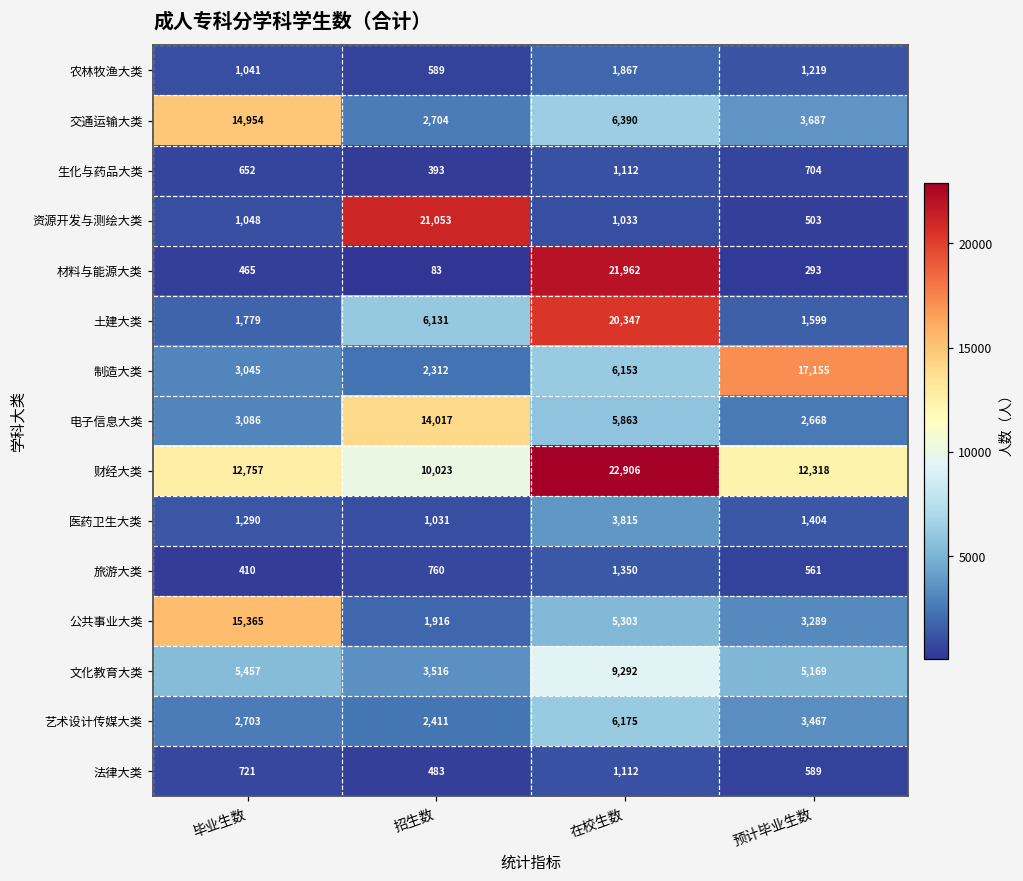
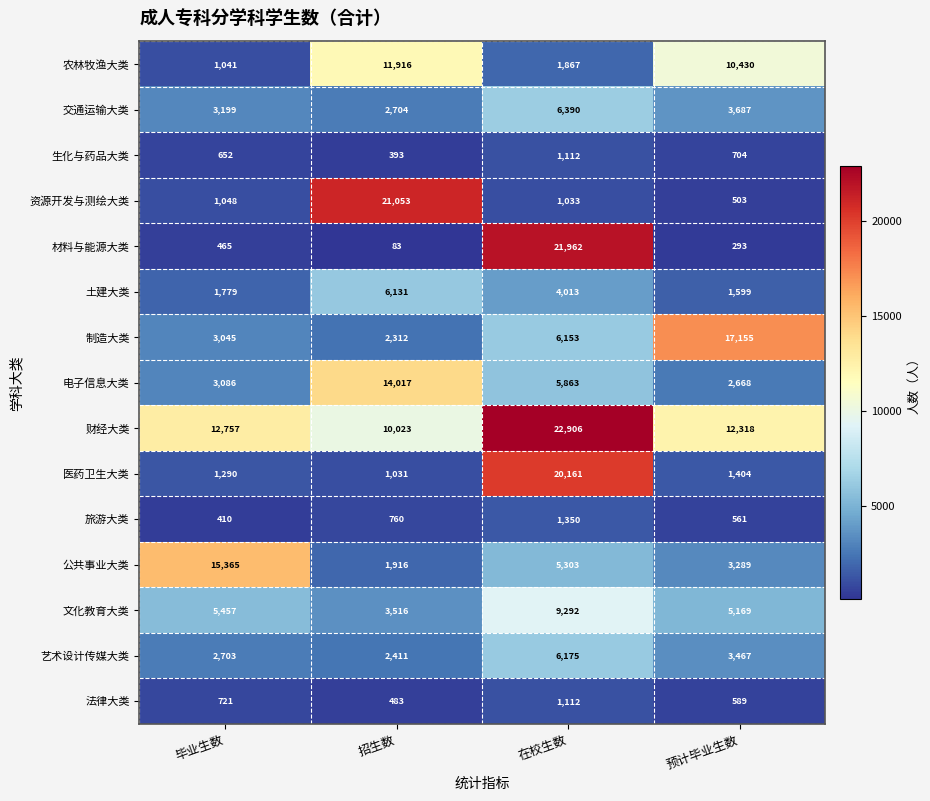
  {
    "农林牧渔大类": {
      "毕业生数": "1,041",
-     "招生数": "589",
+     "招生数": "11,916",
      "在校生数": "1,867",
-     "预计毕业生数": "1,219"
+     "预计毕业生数": "10,430"
    },
    "交通运输大类": {
-     "毕业生数": "14,954",
+     "毕业生数": "3,199",
      "招生数": "2,704",
      "在校生数": "6,390",
      "预计毕业生数": "3,687"
    },
    "生化与药品大类": {
      "毕业生数": "652",
      "招生数": "393",
      "在校生数": "1,112",
      "预计毕业生数": "704"
    },
    "资源开发与测绘大类": {
      "毕业生数": "1,048",
      "招生数": "21,053",
      "在校生数": "1,033",
      "预计毕业生数": "503"
    },
    "材料与能源大类": {
      "毕业生数": "465",
      "招生数": "83",
      "在校生数": "21,962",
      "预计毕业生数": "293"
    },
    "土建大类": {
      "毕业生数": "1,779",
      "招生数": "6,131",
-     "在校生数": "20,347",
+     "在校生数": "4,013",
      "预计毕业生数": "1,599"
    },
    "制造大类": {
      "毕业生数": "3,045",
      "招生数": "2,312",
      "在校生数": "6,153",
      "预计毕业生数": "17,155"
    },
    "电子信息大类": {
      "毕业生数": "3,086",
      "招生数": "14,017",
      "在校生数": "5,863",
      "预计毕业生数": "2,668"
    },
    "财经大类": {
      "毕业生数": "12,757",
      "招生数": "10,023",
      "在校生数": "22,906",
      "预计毕业生数": "12,318"
    },
    "医药卫生大类": {
      "毕业生数": "1,290",
      "招生数": "1,031",
-     "在校生数": "3,815",
+     "在校生数": "20,161",
      "预计毕业生数": "1,404"
    },
    "旅游大类": {
      "毕业生数": "410",
      "招生数": "760",
      "在校生数": "1,350",
      "预计毕业生数": "561"
    },
    "公共事业大类": {
      "毕业生数": "15,365",
      "招生数": "1,916",
      "在校生数": "5,303",
      "预计毕业生数": "3,289"
    },
    "文化教育大类": {
      "毕业生数": "5,457",
      "招生数": "3,516",
      "在校生数": "9,292",
      "预计毕业生数": "5,169"
    },
    "艺术设计传媒大类": {
      "毕业生数": "2,703",
      "招生数": "2,411",
      "在校生数": "6,175",
      "预计毕业生数": "3,467"
    },
    "法律大类": {
      "毕业生数": "721",
      "招生数": "483",
      "在校生数": "1,112",
      "预计毕业生数": "589"
    }
  }
